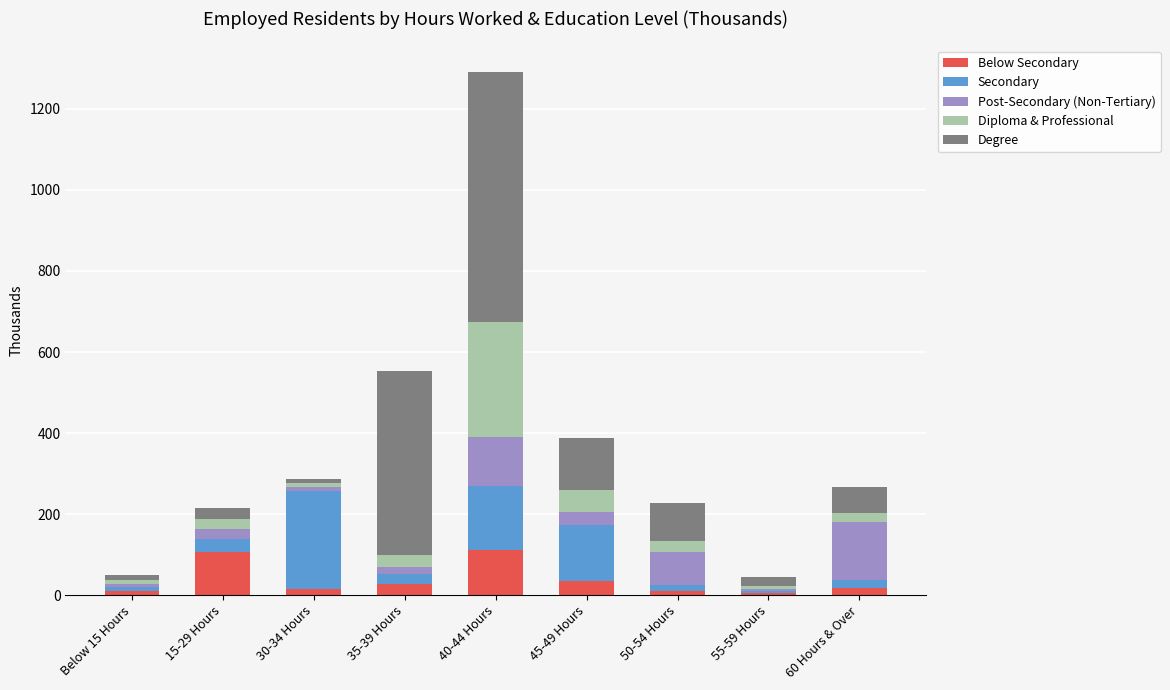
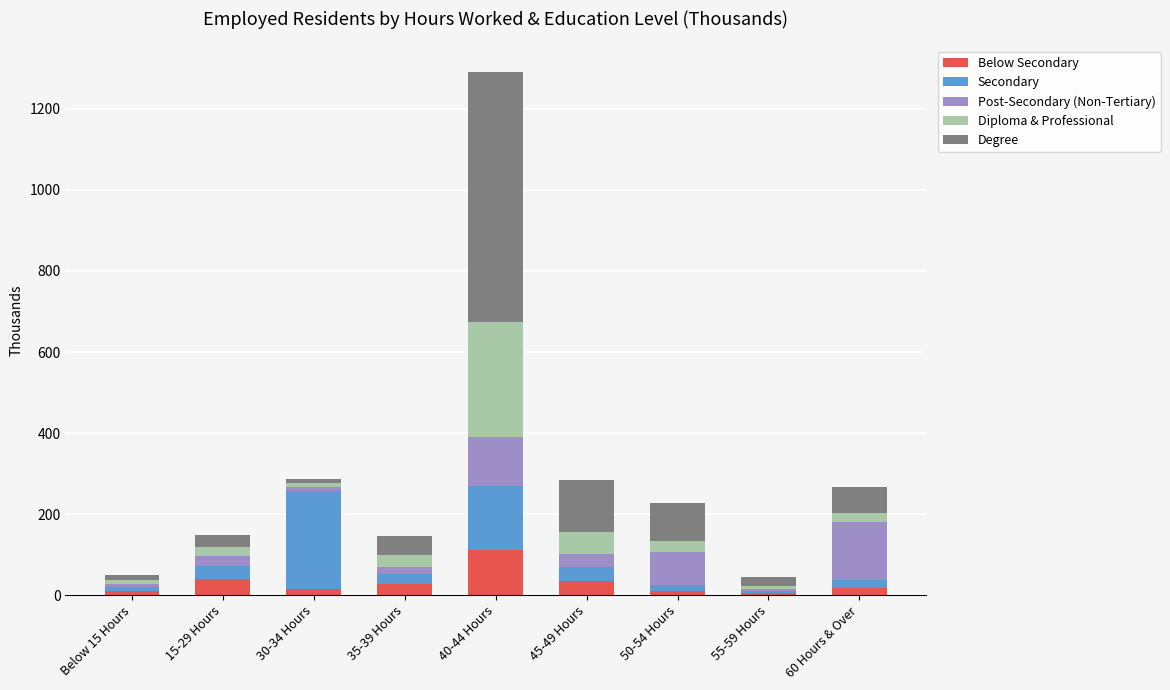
  {
    "Below Secondary": {
      "Below 15 Hours": 10,
-     "15-29 Hours": 110,
+     "15-29 Hours": 40,
      "30-34 Hours": 20,
      "35-39 Hours": 30,
      "40-44 Hours": 110,
      "45-49 Hours": 30,
      "50-54 Hours": 10,
      "60 Hours & Over": 20
    },
    "Secondary": {
      "Below 15 Hours": 10,
      "15-29 Hours": 30,
      "30-34 Hours": 240,
      "35-39 Hours": 20,
      "40-44 Hours": 160,
-     "45-49 Hours": 140,
+     "45-49 Hours": 30,
      "50-54 Hours": 10,
      "60 Hours & Over": 20
    },
    "Post-Secondary (Non-Tertiary)": {
      "Below 15 Hours": 10,
      "15-29 Hours": 30,
      "30-34 Hours": 10,
      "35-39 Hours": 20,
      "40-44 Hours": 120,
      "45-49 Hours": 30,
      "50-54 Hours": 80,
      "60 Hours & Over": 140
    },
    "Diploma & Professional": {
      "Below 15 Hours": 10,
      "15-29 Hours": 20,
      "30-34 Hours": 10,
      "35-39 Hours": 30,
      "40-44 Hours": 280,
      "45-49 Hours": 50,
      "50-54 Hours": 30,
      "55-59 Hours": 10,
      "60 Hours & Over": 20
    },
    "Degree": {
      "Below 15 Hours": 10,
      "15-29 Hours": 30,
      "30-34 Hours": 10,
-     "35-39 Hours": 450,
+     "35-39 Hours": 50,
      "40-44 Hours": 620,
      "45-49 Hours": 130,
      "50-54 Hours": 90,
      "55-59 Hours": 20,
      "60 Hours & Over": 60
    }
  }
